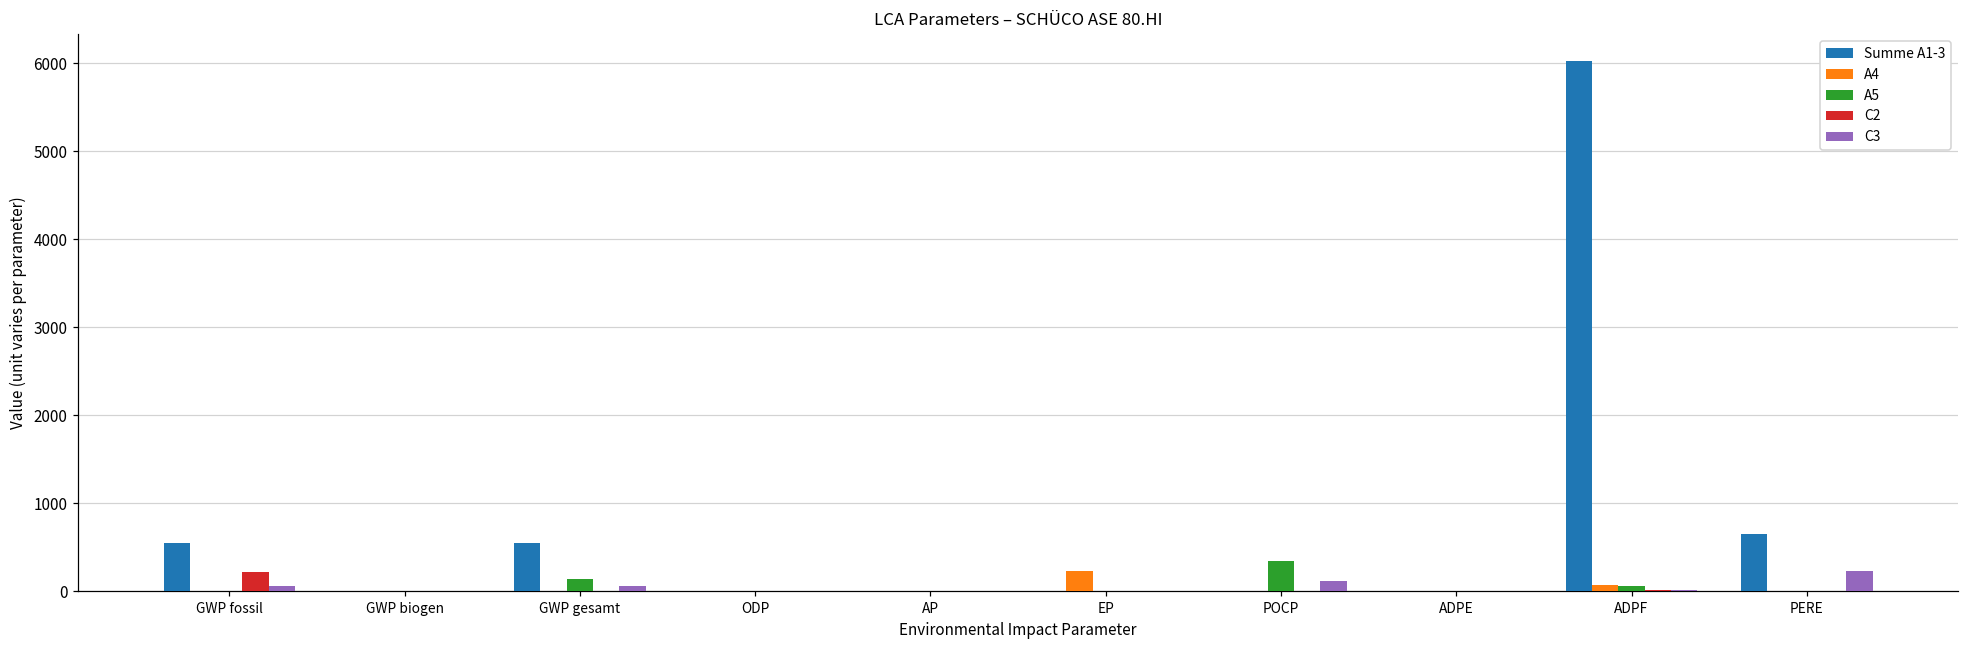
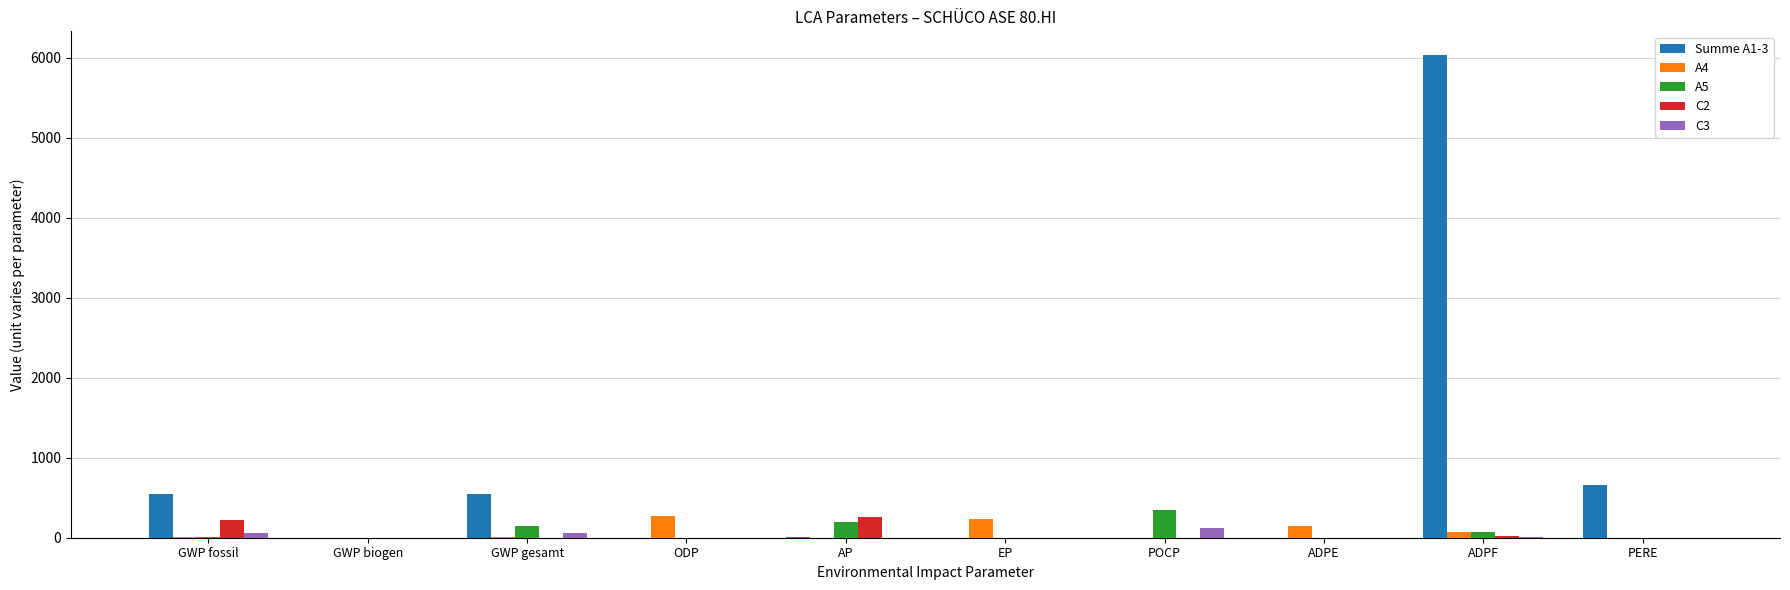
  {
    "Summe A1-3": {
      "GWP fossil": 500,
      "GWP biogen": 0,
      "GWP gesamt": 500,
      "ADPF": 6000,
      "PERE": 700
    },
    "A4": {
      "GWP biogen": 0,
-     "ODP": 0,
+     "ODP": 300,
      "EP": 200,
-     "ADPE": 0,
+     "ADPE": 200,
      "ADPF": 100
    },
    "A5": {
      "GWP biogen": 0,
      "GWP gesamt": 100,
-     "AP": 0,
+     "AP": 200,
      "POCP": 300,
      "ADPF": 100
    },
    "C2": {
      "GWP fossil": 200,
-     "AP": 0
+     "AP": 300
    },
    "C3": {
      "GWP fossil": 100,
      "GWP biogen": 0,
      "GWP gesamt": 100,
      "POCP": 100,
-     "PERE": 200
+     "PERE": 0
    }
  }
